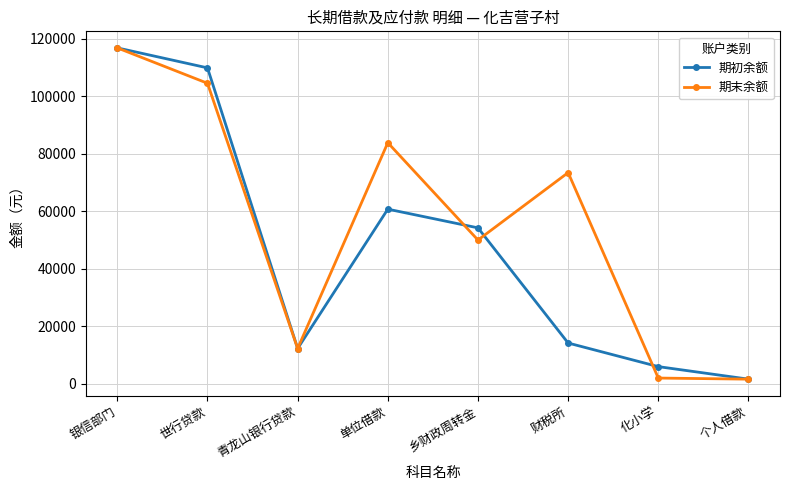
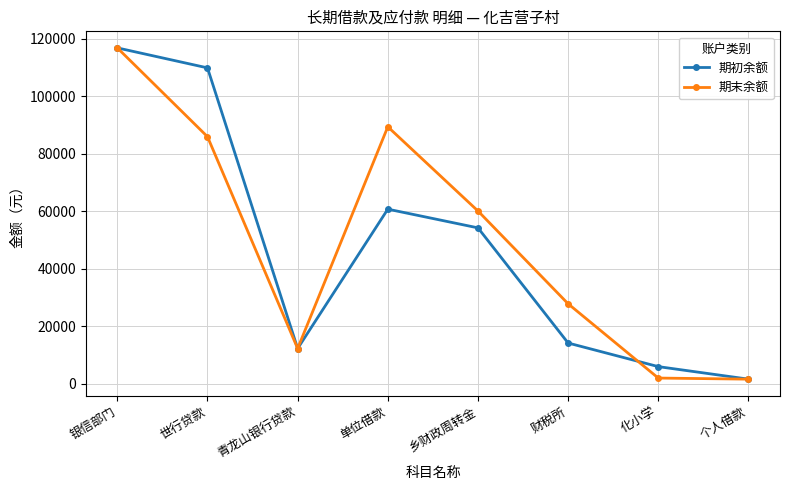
  {
    "期初余额": {
      "世行贷款": 110000,
      "单位借款": 61000,
      "乡财政周转金": 54000,
      "财税所": 14000,
      "化小学": 6000
    },
    "期末余额": {
-     "世行贷款": 105000,
-     "单位借款": 84000,
-     "乡财政周转金": 50000,
-     "财税所": 73000,
+     "世行贷款": 86000,
+     "单位借款": 89000,
+     "乡财政周转金": 60000,
+     "财税所": 28000,
      "化小学": 2000
    }
  }
